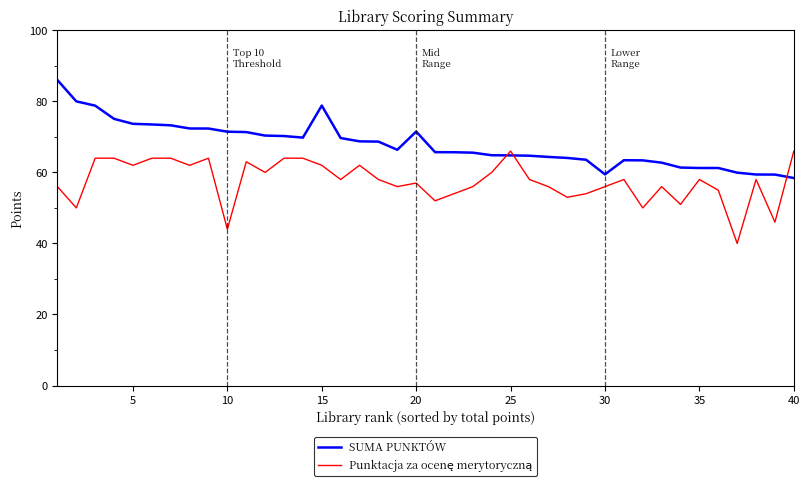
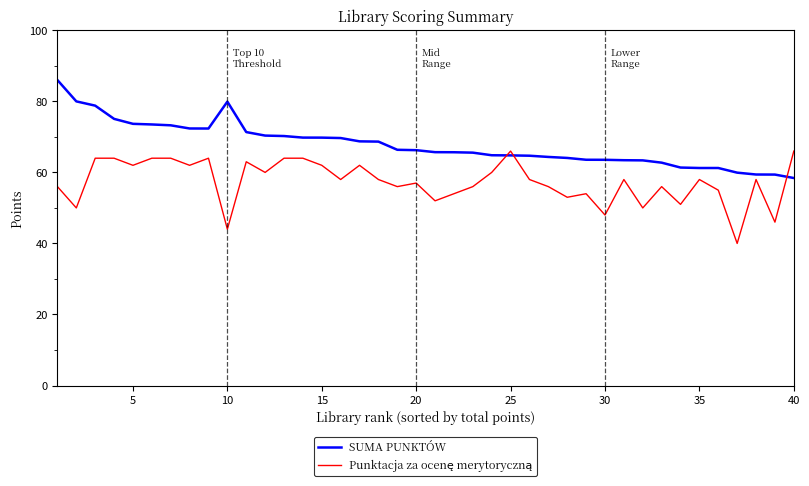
  {
    "SUMA PUNKTÓW": {
      "5": 74,
-     "10": 71,
-     "15": 79,
-     "20": 71,
+     "10": 80,
+     "15": 70,
+     "20": 66,
      "25": 65,
-     "30": 59,
+     "30": 64,
      "35": 61,
      "40": 58
    },
    "Punktacja za ocenę merytoryczną": {
      "5": 62,
      "10": 44,
      "15": 62,
      "20": 57,
      "25": 66,
-     "30": 56,
+     "30": 48,
      "35": 58,
      "40": 66
    }
  }
